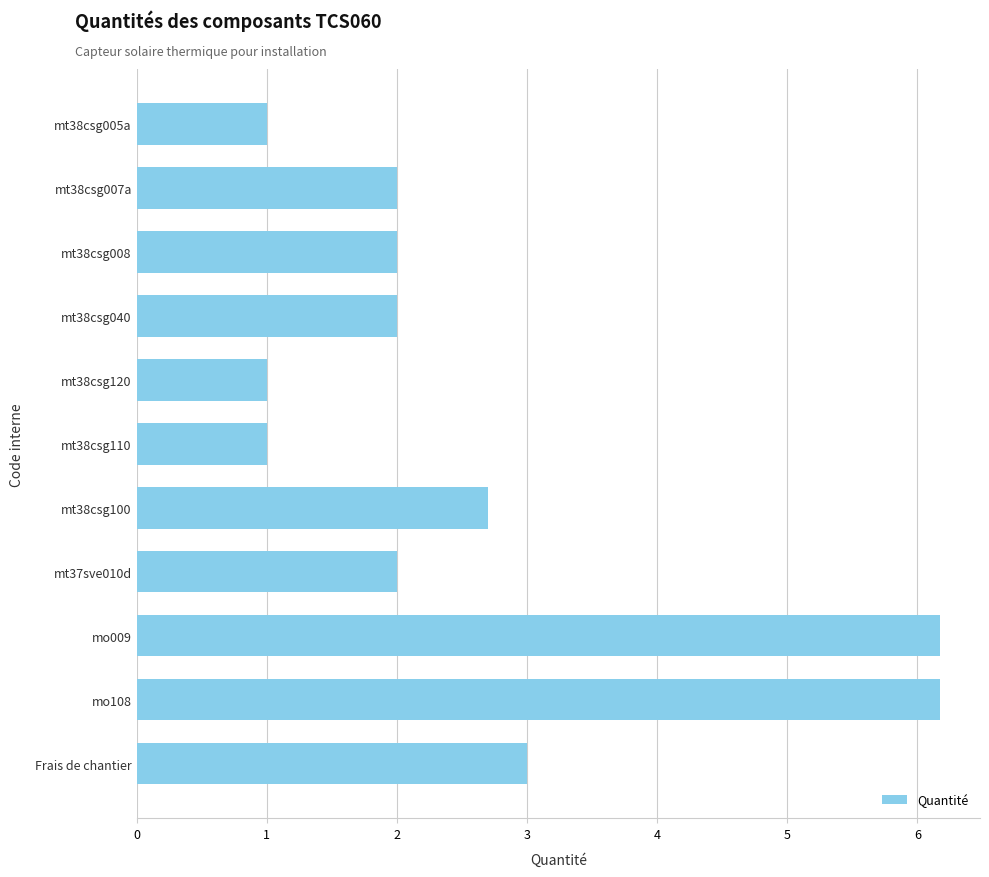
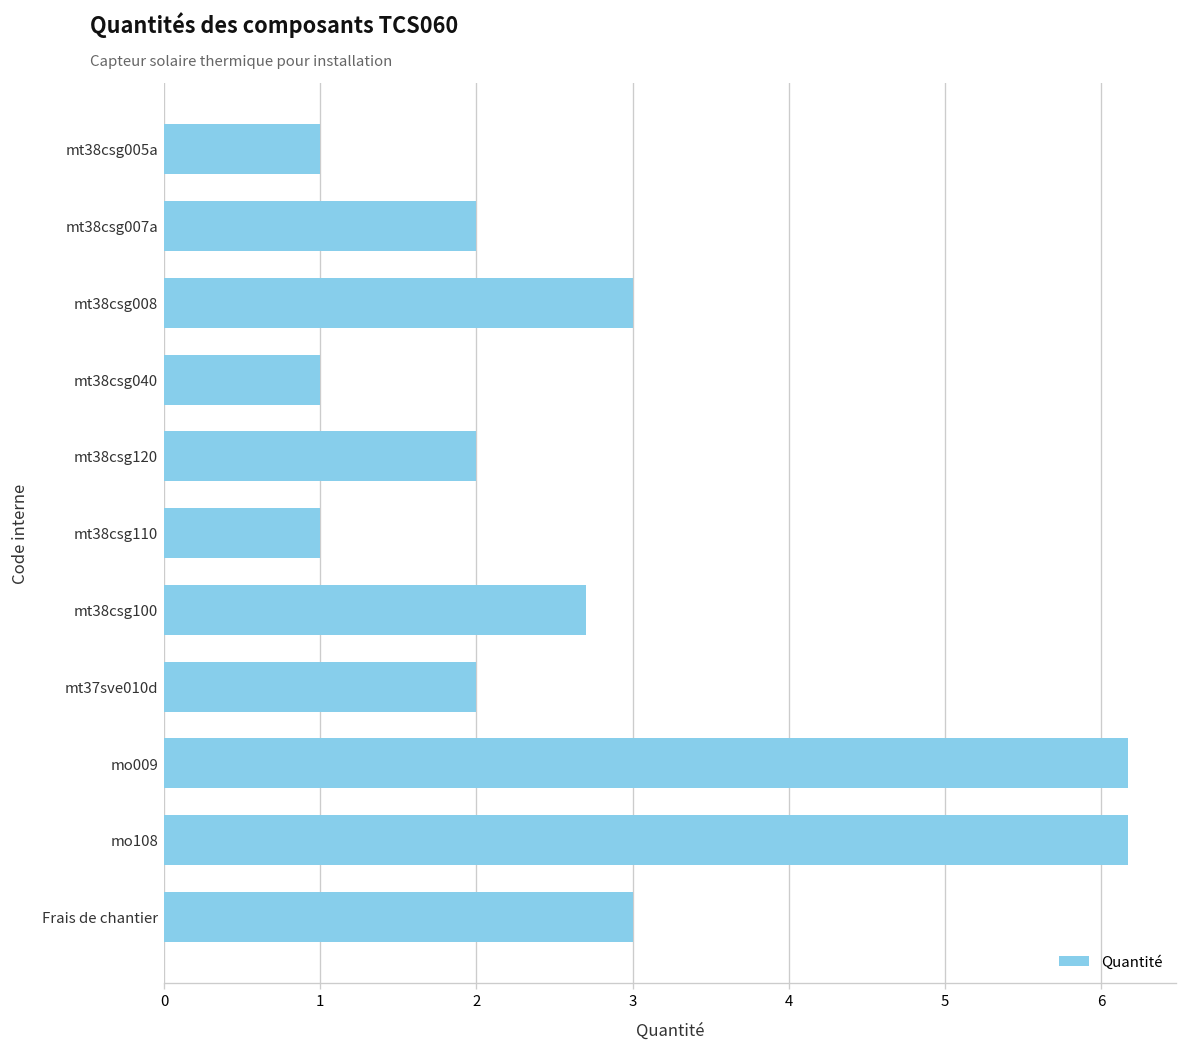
  {
    "mt38csg005a": 1,
    "mt38csg007a": 2,
-   "mt38csg008": 2,
-   "mt38csg040": 2,
-   "mt38csg120": 1,
+   "mt38csg008": 3,
+   "mt38csg040": 1,
+   "mt38csg120": 2,
    "mt38csg110": 1,
    "mt38csg100": 2.70,
    "mt37sve010d": 2,
    "mo009": 6.17,
    "mo108": 6.17,
    "Frais de chantier": 3
  }
